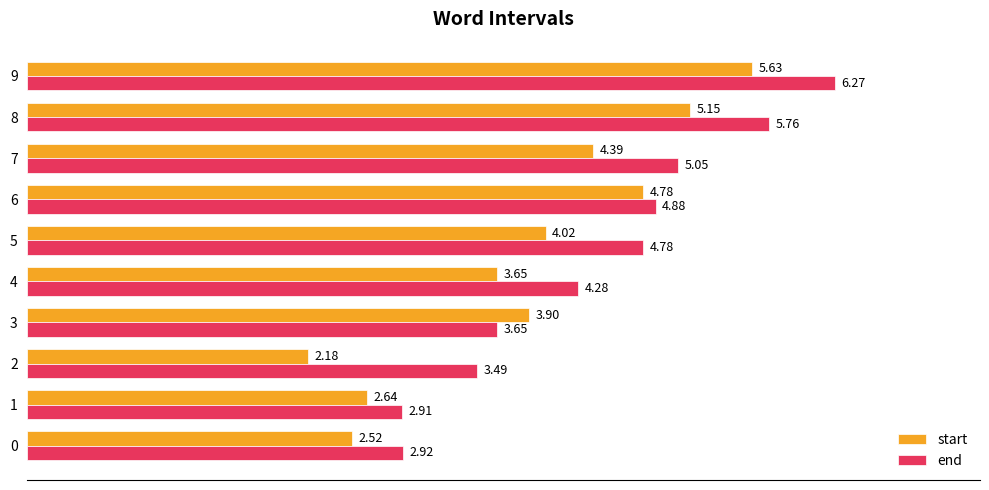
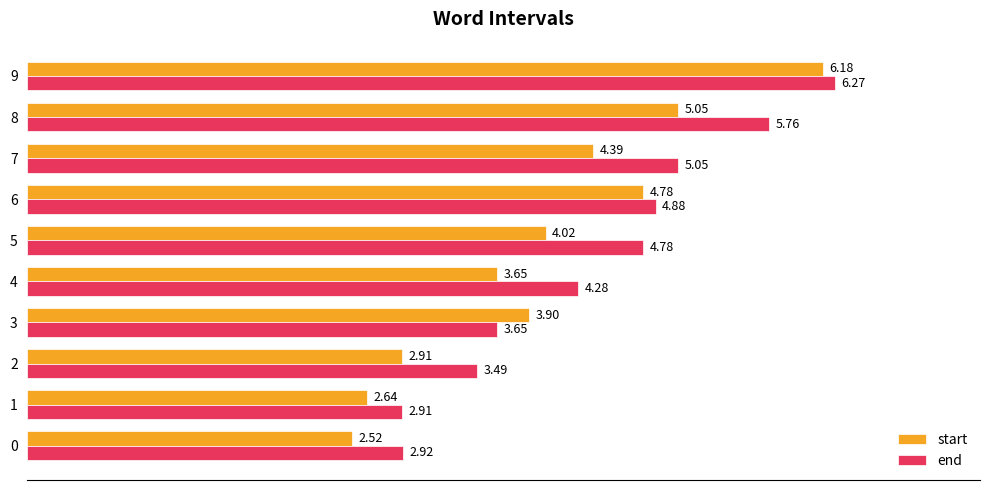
  {
    "start": {
-     "9": 5.63,
-     "8": 5.15,
+     "9": 6.18,
+     "8": 5.05,
      "7": 4.39,
      "6": 4.78,
      "5": 4.02,
      "4": 3.65,
      "3": 3.90,
-     "2": 2.18,
+     "2": 2.91,
      "1": 2.64,
      "0": 2.52
    },
    "end": {
      "9": 6.27,
      "8": 5.76,
      "7": 5.05,
      "6": 4.88,
      "5": 4.78,
      "4": 4.28,
      "3": 3.65,
      "2": 3.49,
      "1": 2.91,
      "0": 2.92
    }
  }
